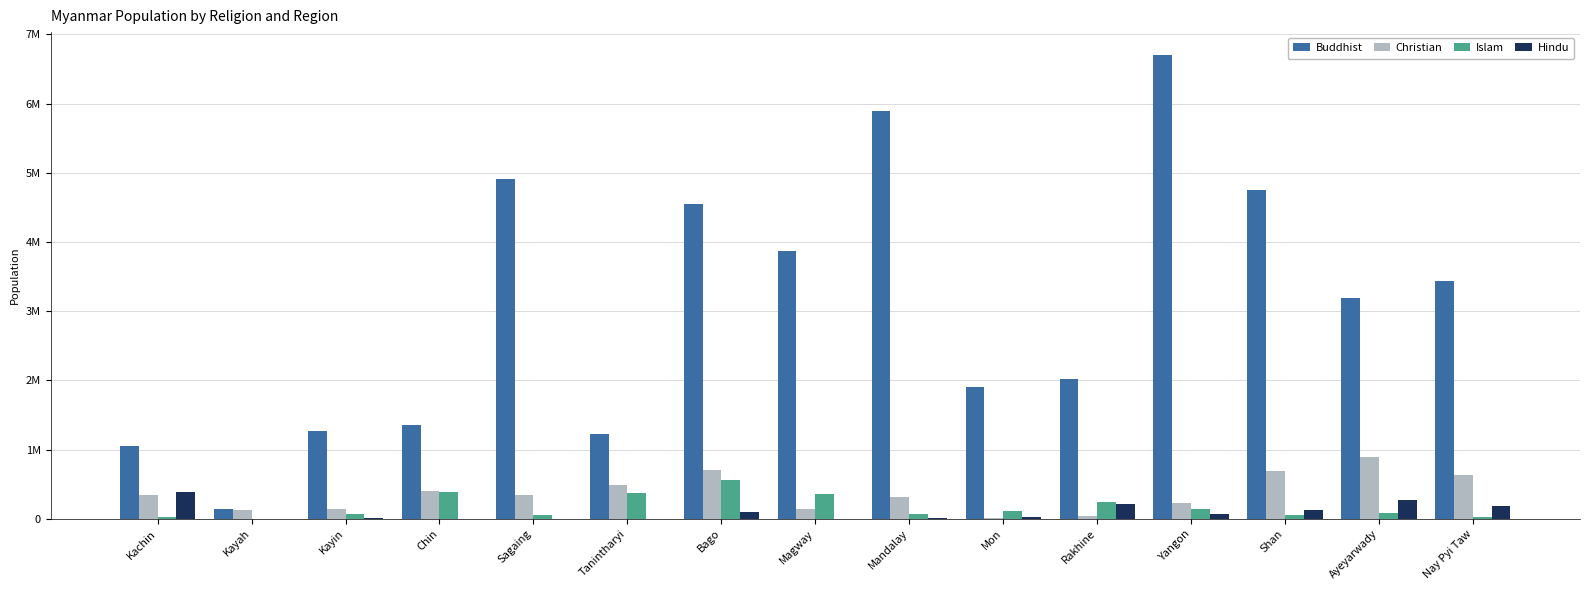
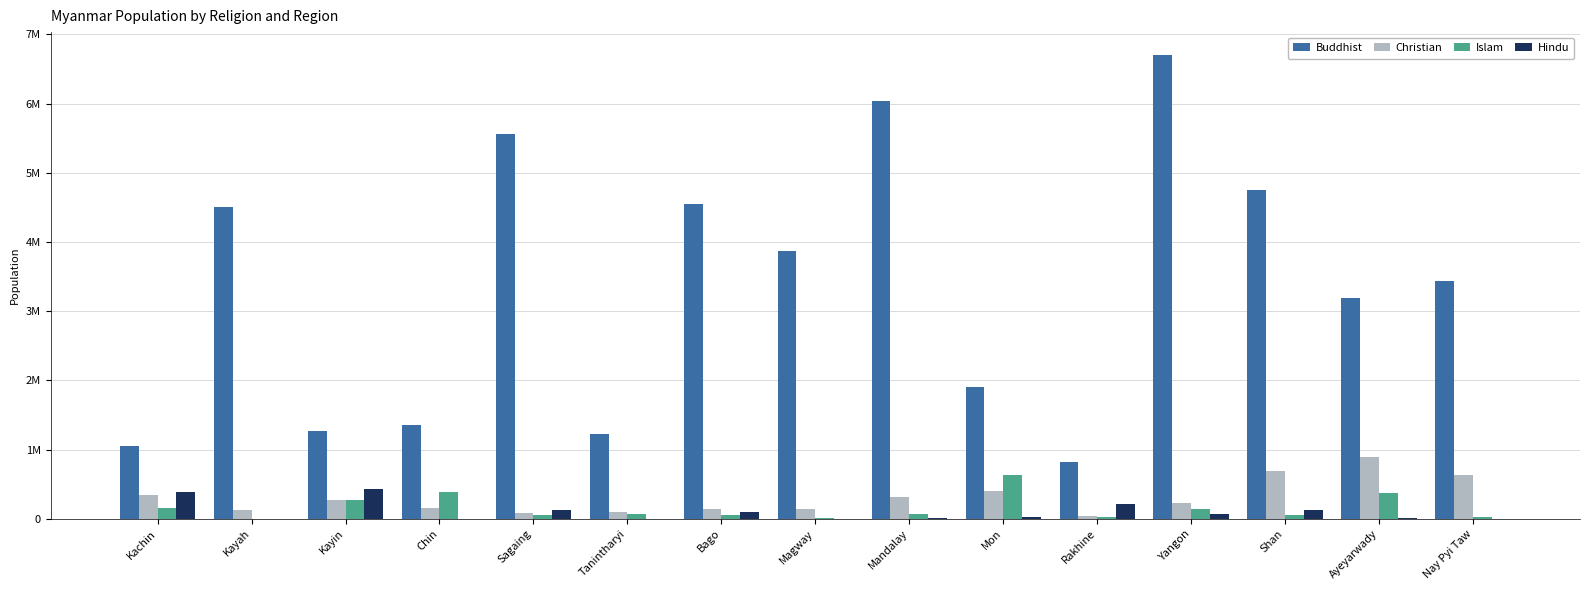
  {
    "Buddhist": {
      "Kachin": 1100000,
-     "Kayah": 100000,
+     "Kayah": 4500000,
      "Kayin": 1300000,
      "Chin": 1400000,
-     "Sagaing": 4900000,
+     "Sagaing": 5600000,
      "Tanintharyi": 1200000,
      "Bago": 4600000,
      "Magway": 3900000,
-     "Mandalay": 5900000,
+     "Mandalay": 6000000,
      "Mon": 1900000,
-     "Rakhine": 2000000,
+     "Rakhine": 800000,
      "Yangon": 6700000,
      "Shan": 4800000,
      "Ayeyarwady": 3200000,
      "Nay Pyi Taw": 3400000
    },
    "Christian": {
      "Kachin": 300000,
      "Kayah": 100000,
-     "Kayin": 100000,
-     "Chin": 400000,
-     "Sagaing": 300000,
-     "Tanintharyi": 500000,
-     "Bago": 700000,
+     "Kayin": 300000,
+     "Chin": 200000,
+     "Sagaing": 100000,
+     "Tanintharyi": 100000,
+     "Bago": 100000,
      "Magway": 100000,
      "Mandalay": 300000,
-     "Mon": 0,
+     "Mon": 400000,
      "Rakhine": 0,
      "Yangon": 200000,
      "Shan": 700000,
      "Ayeyarwady": 900000,
      "Nay Pyi Taw": 600000
    },
    "Islam": {
-     "Kachin": 0,
-     "Kayin": 100000,
+     "Kachin": 200000,
+     "Kayin": 300000,
      "Chin": 400000,
      "Sagaing": 100000,
-     "Tanintharyi": 400000,
-     "Bago": 600000,
-     "Magway": 400000,
+     "Tanintharyi": 100000,
+     "Bago": 100000,
+     "Magway": 0,
      "Mandalay": 100000,
-     "Mon": 100000,
-     "Rakhine": 200000,
+     "Mon": 600000,
+     "Rakhine": 0,
      "Yangon": 100000,
      "Shan": 100000,
-     "Ayeyarwady": 100000
+     "Ayeyarwady": 400000
    },
    "Hindu": {
      "Kachin": 400000,
-     "Kayin": 0,
-     "Sagaing": 0,
+     "Kayin": 400000,
+     "Sagaing": 100000,
      "Bago": 100000,
      "Rakhine": 200000,
      "Yangon": 100000,
      "Shan": 100000,
-     "Ayeyarwady": 300000,
-     "Nay Pyi Taw": 200000
+     "Ayeyarwady": 0,
+     "Nay Pyi Taw": 0
    }
  }
